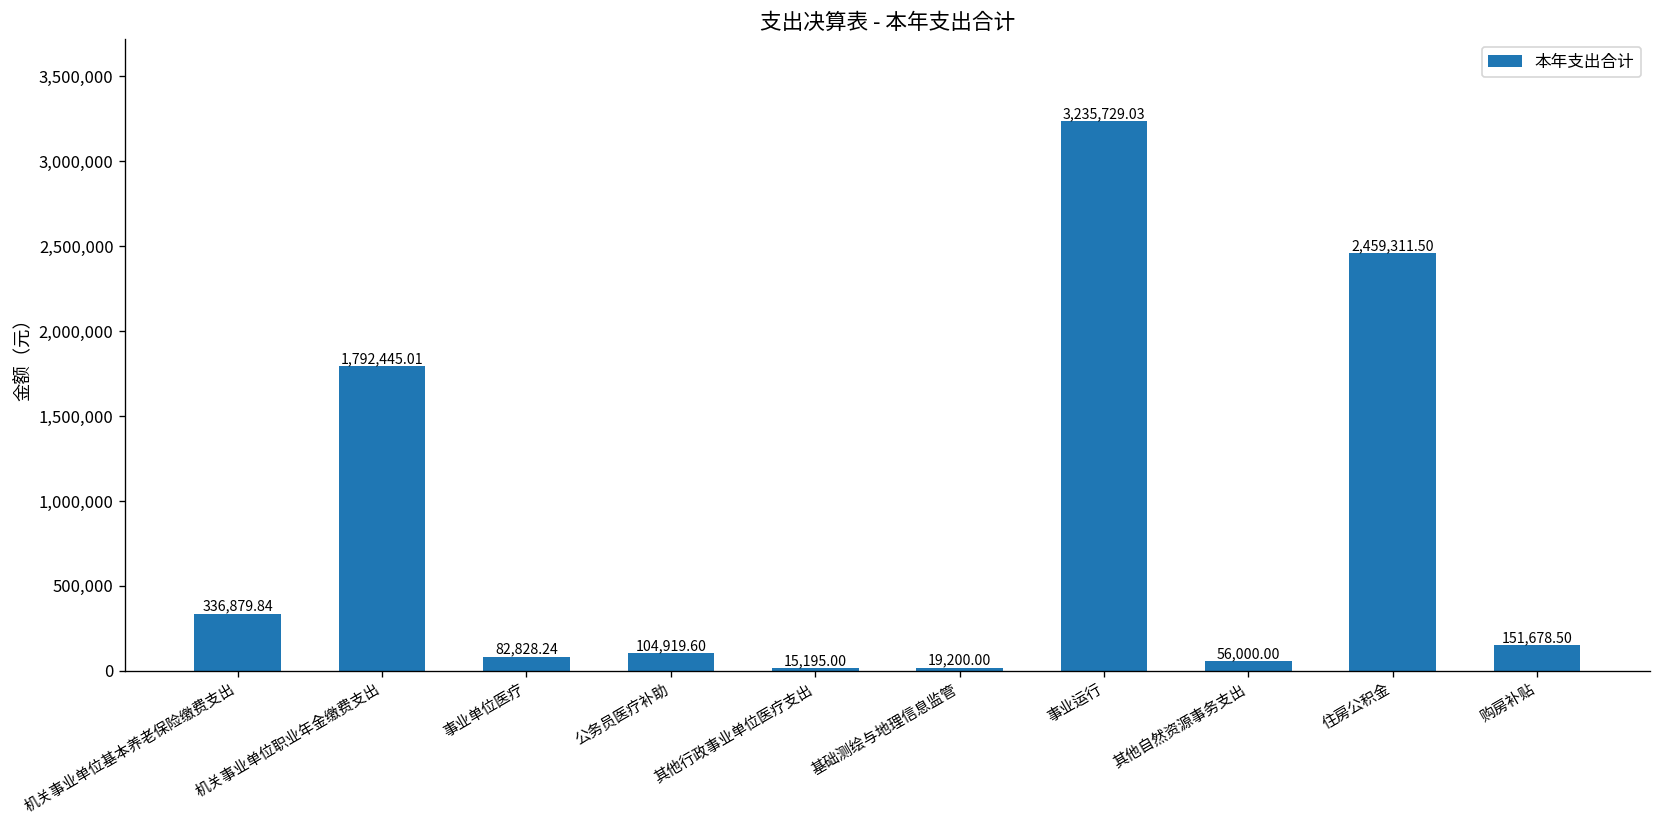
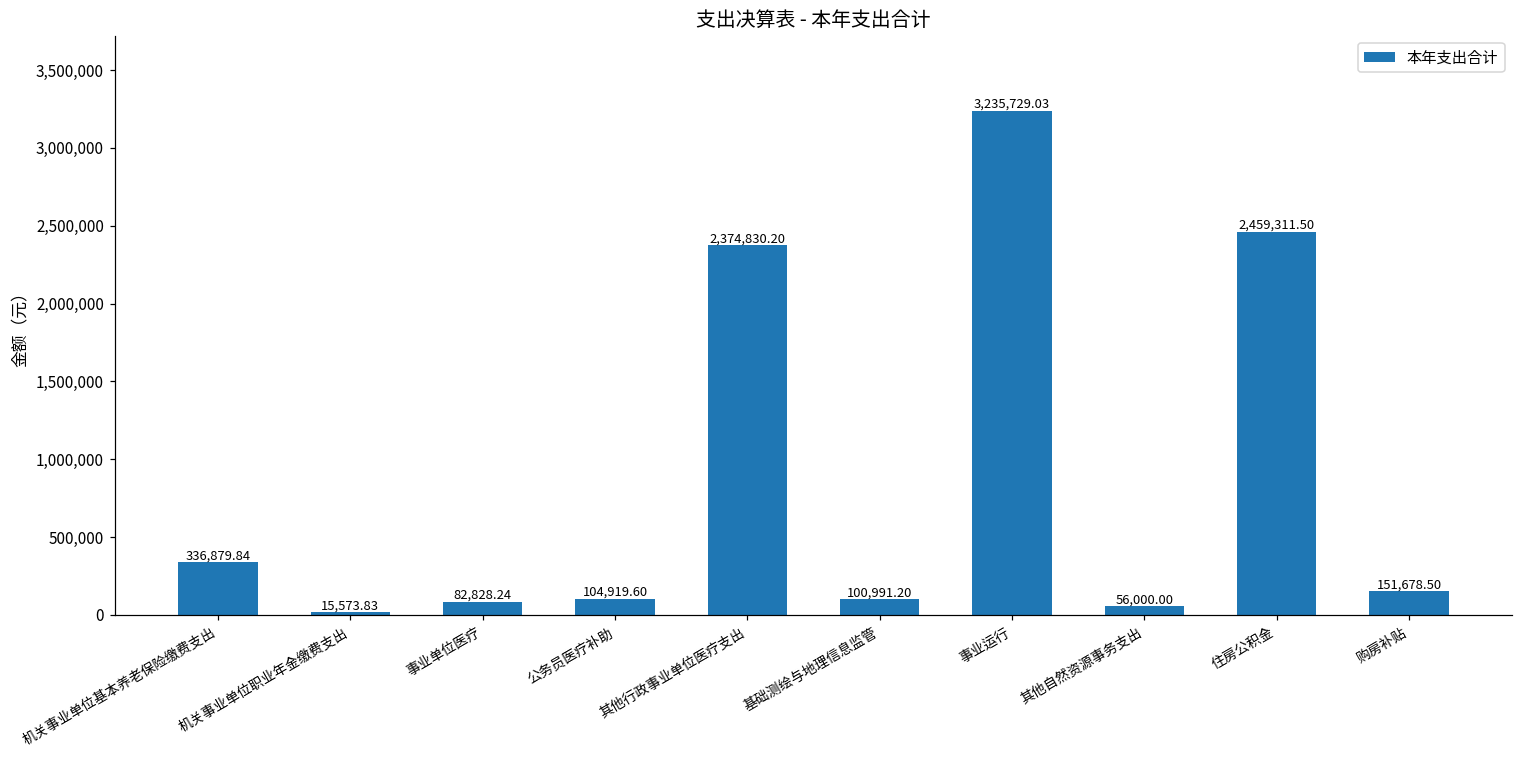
  {
    "机关事业单位基本养老保险缴费支出": "336,879.84",
-   "机关事业单位职业年金缴费支出": "1,792,445.01",
+   "机关事业单位职业年金缴费支出": "15,573.83",
    "事业单位医疗": "82,828.24",
    "公务员医疗补助": "104,919.60",
-   "其他行政事业单位医疗支出": "15,195.00",
-   "基础测绘与地理信息监管": "19,200.00",
+   "其他行政事业单位医疗支出": "2,374,830.20",
+   "基础测绘与地理信息监管": "100,991.20",
    "事业运行": "3,235,729.03",
    "其他自然资源事务支出": "56,000.00",
    "住房公积金": "2,459,311.50",
    "购房补贴": "151,678.50"
  }
